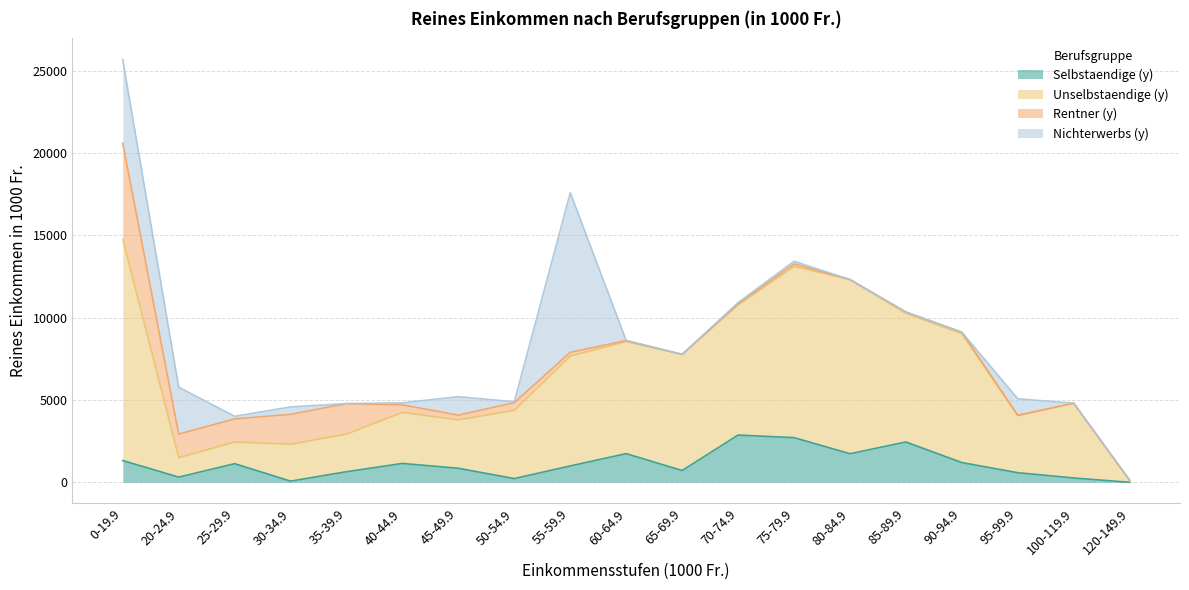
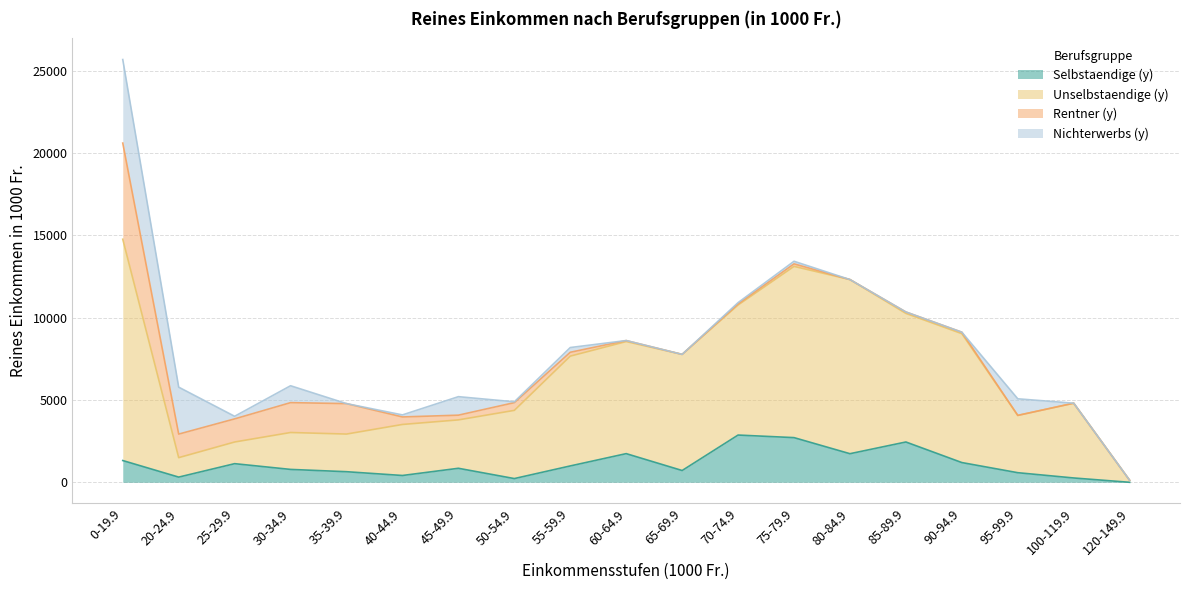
  {
    "Selbstaendige (y)": {
      "0-19.9": 1300,
      "20-24.9": 300,
      "25-29.9": 1100,
-     "30-34.9": 100,
+     "30-34.9": 800,
      "35-39.9": 600,
-     "40-44.9": 1100,
+     "40-44.9": 400,
      "45-49.9": 900,
      "50-54.9": 200,
      "55-59.9": 1000,
      "60-64.9": 1700,
      "65-69.9": 700,
      "70-74.9": 2900,
      "75-79.9": 2700,
      "80-84.9": 1700,
      "85-89.9": 2400,
      "90-94.9": 1200,
      "95-99.9": 600,
      "100-119.9": 300
    },
    "Nichterwerbs (y)": {
      "0-19.9": 5100,
      "20-24.9": 2800,
      "25-29.9": 200,
-     "30-34.9": 500,
+     "30-34.9": 1000,
      "45-49.9": 1100,
-     "55-59.9": 9700,
+     "55-59.9": 300,
      "75-79.9": 200,
      "95-99.9": 1000
    }
  }
